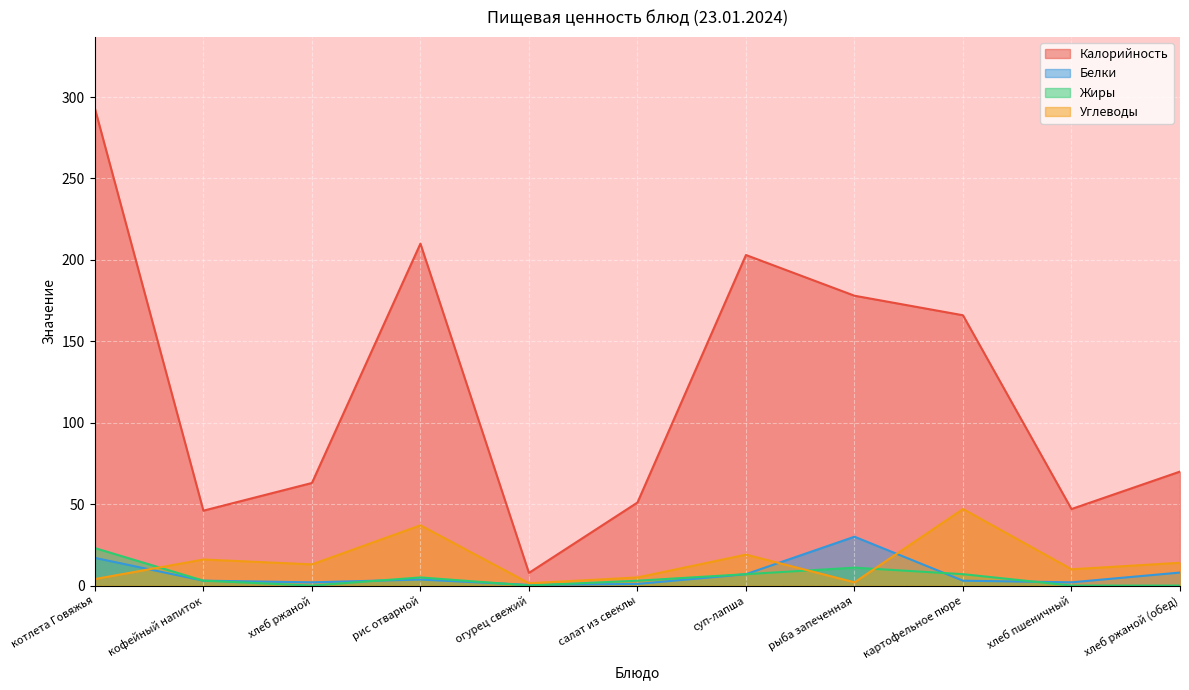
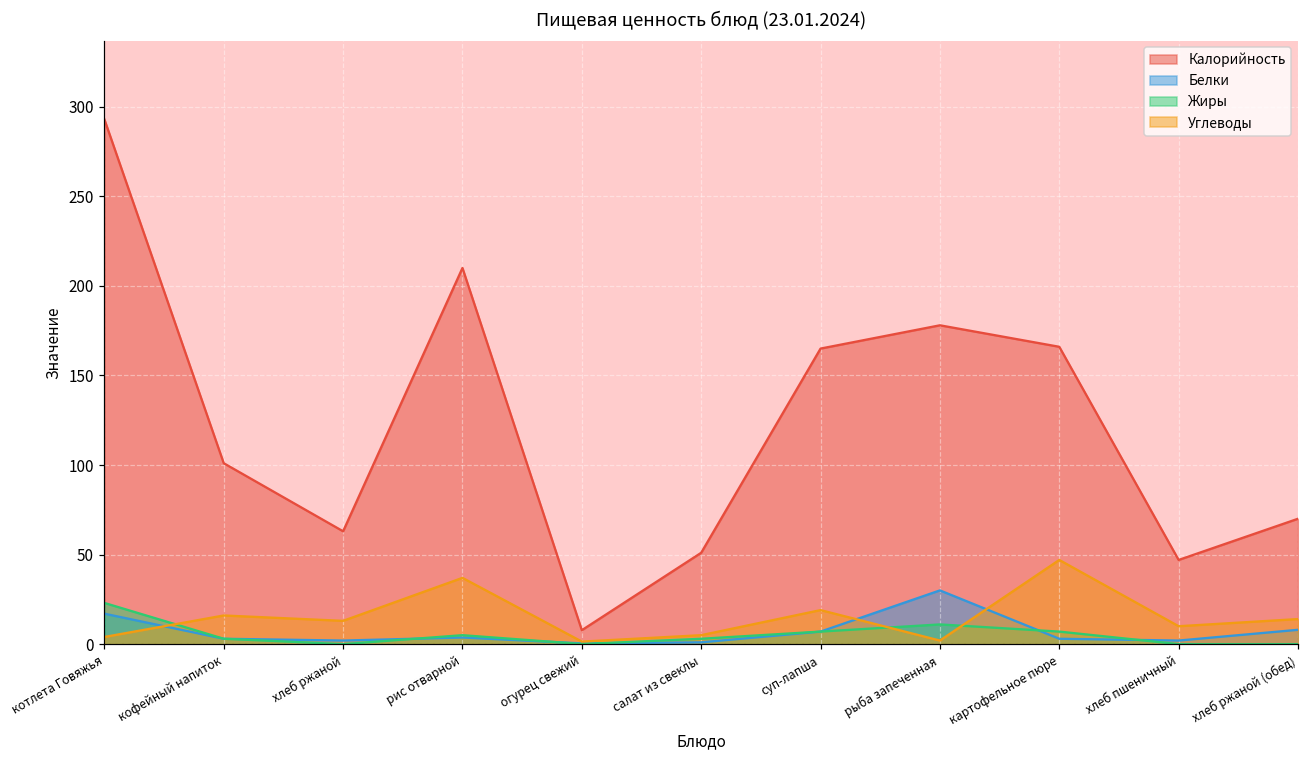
  {
    "Калорийность": {
      "котлета Говяжья": 293,
-     "кофейный напиток": 46,
+     "кофейный напиток": 101,
      "хлеб ржаной": 63,
      "рис отварной": 210,
      "огурец свежий": 8,
      "салат из свеклы": 51,
-     "суп-лапша": 203,
+     "суп-лапша": 165,
      "рыба запеченная": 178,
      "картофельное пюре": 166,
      "хлеб пшеничный": 47,
      "хлеб ржаной (обед)": 70
    },
    "Белки": {
      "котлета Говяжья": 17,
      "хлеб ржаной": 2,
      "салат из свеклы": 1,
      "рыба запеченная": 30,
      "картофельное пюре": 3,
      "хлеб пшеничный": 2,
      "хлеб ржаной (обед)": 8
    },
    "Жиры": {
      "котлета Говяжья": 23,
      "хлеб ржаной": 0,
      "салат из свеклы": 3,
      "рыба запеченная": 11,
      "картофельное пюре": 7,
      "хлеб пшеничный": 0,
      "хлеб ржаной (обед)": 0
    },
    "Углеводы": {
      "котлета Говяжья": 4,
      "кофейный напиток": 16,
      "хлеб ржаной": 13,
      "рис отварной": 37,
      "салат из свеклы": 5,
      "суп-лапша": 19,
      "рыба запеченная": 2,
      "картофельное пюре": 47,
      "хлеб пшеничный": 10,
      "хлеб ржаной (обед)": 14
    }
  }
